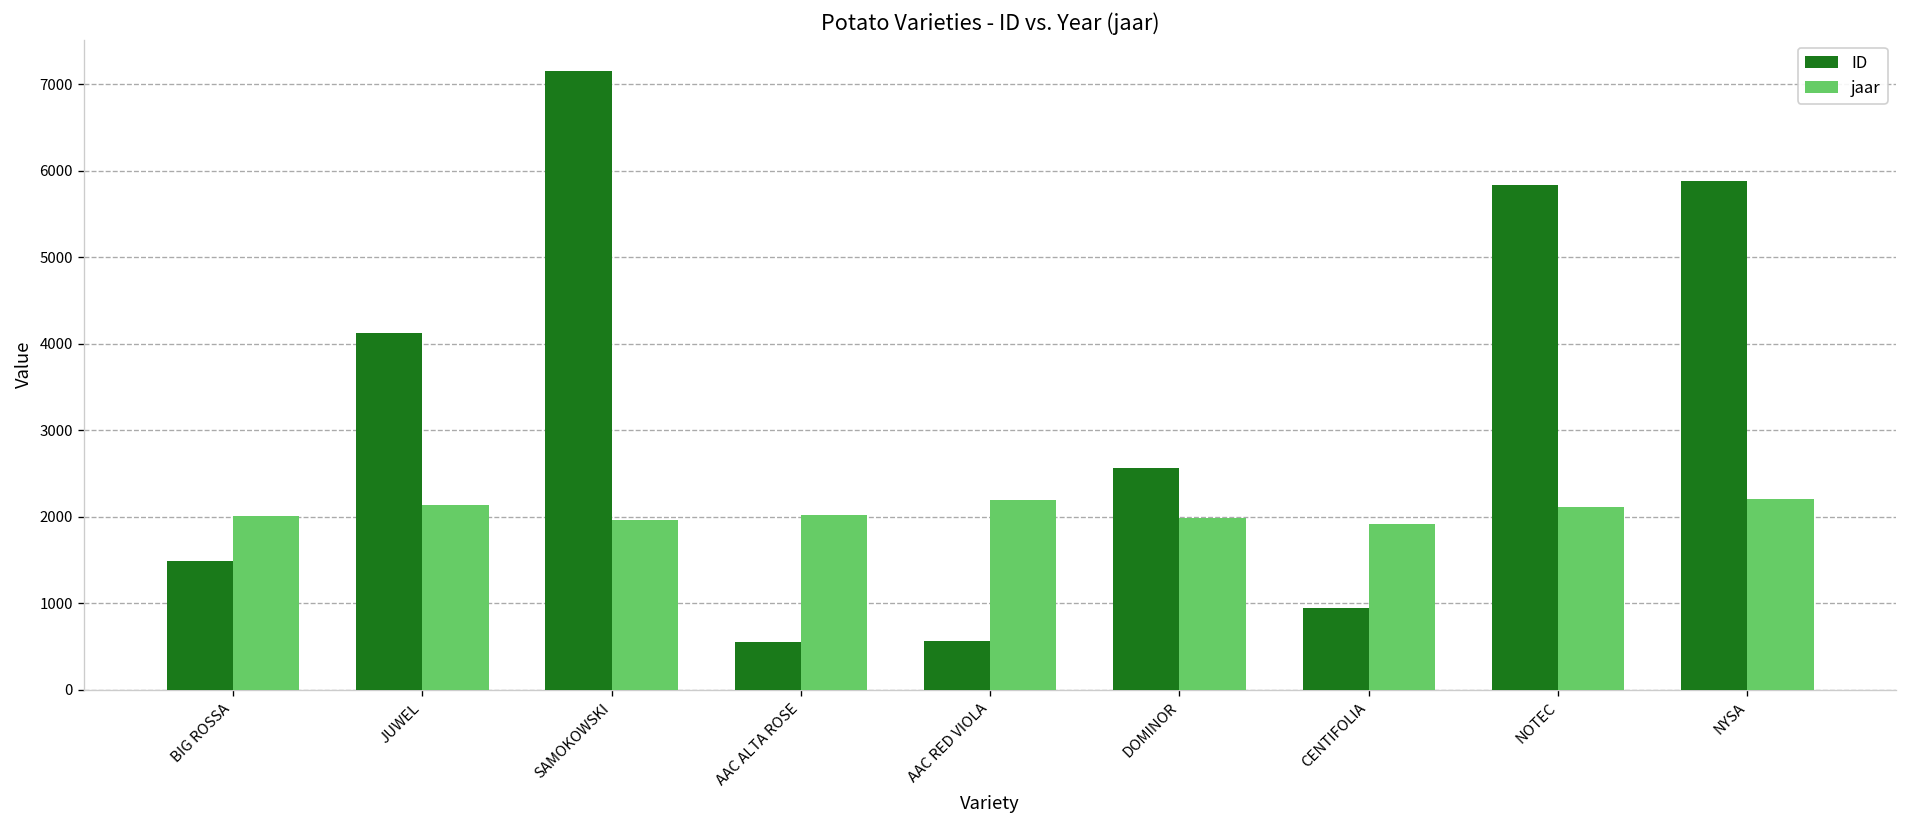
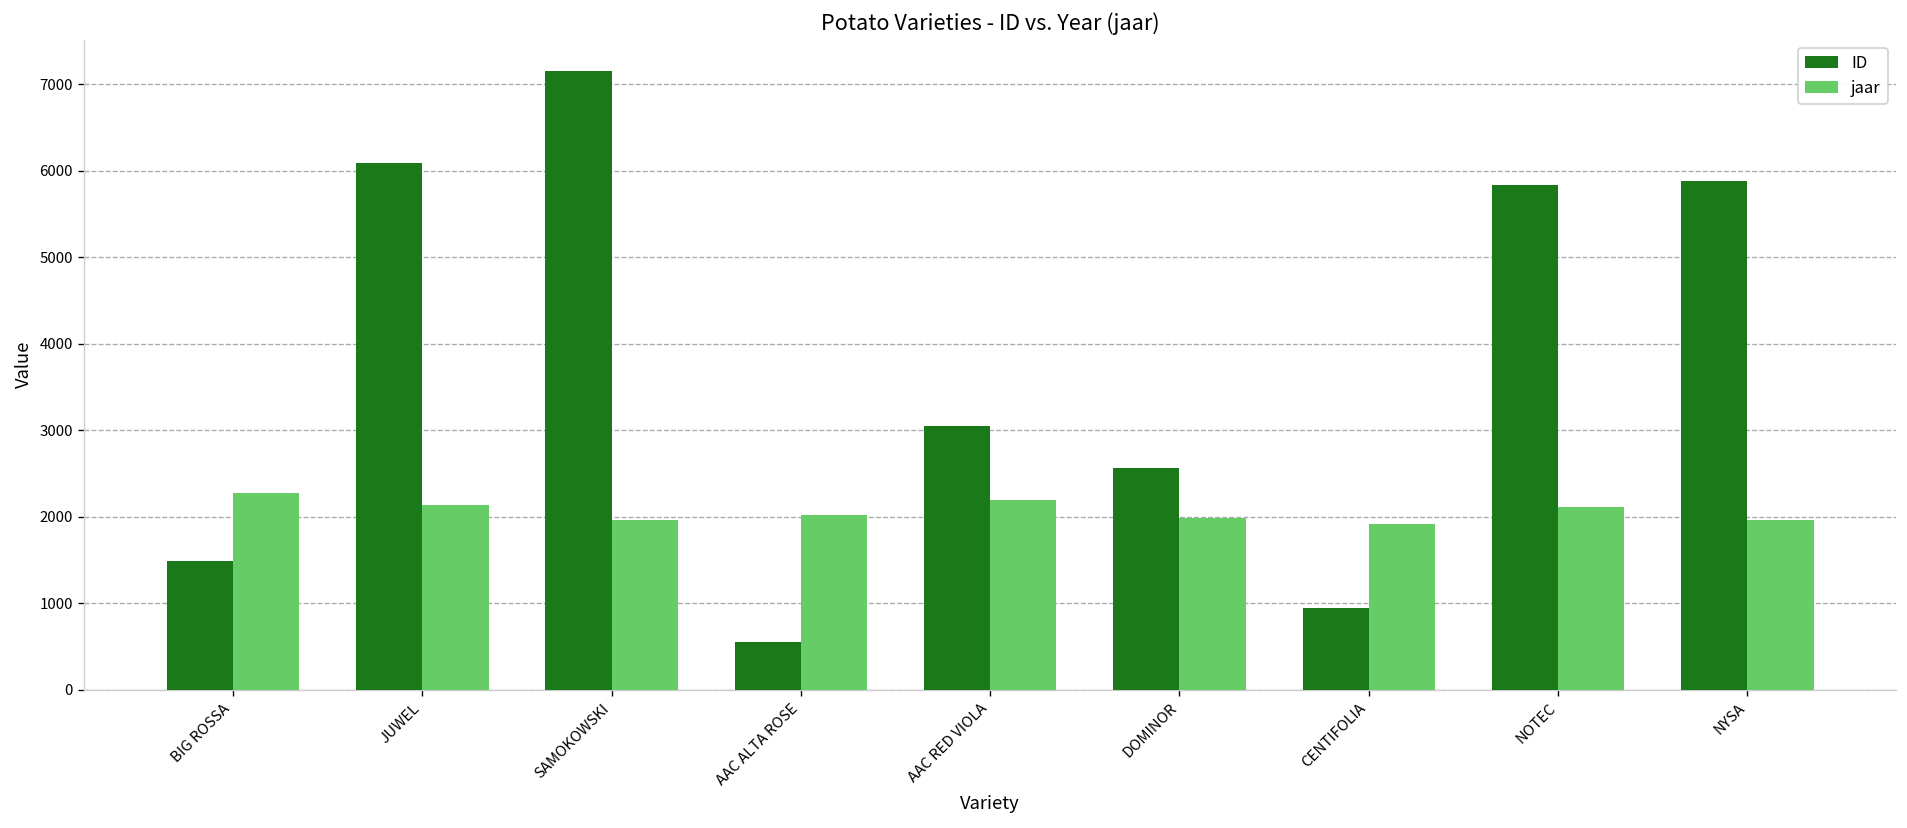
  {
    "ID": {
      "BIG ROSSA": 1500,
-     "JUWEL": 4100,
+     "JUWEL": 6100,
      "SAMOKOWSKI": 7200,
      "AAC ALTA ROSE": 500,
-     "AAC RED VIOLA": 600,
+     "AAC RED VIOLA": 3100,
      "DOMINOR": 2600,
      "CENTIFOLIA": 900,
      "NOTEC": 5800,
      "NYSA": 5900
    },
    "jaar": {
-     "BIG ROSSA": 2000,
+     "BIG ROSSA": 2300,
      "JUWEL": 2100,
      "SAMOKOWSKI": 2000,
      "AAC ALTA ROSE": 2000,
      "AAC RED VIOLA": 2200,
      "DOMINOR": 2000,
      "CENTIFOLIA": 1900,
      "NOTEC": 2100,
-     "NYSA": 2200
+     "NYSA": 2000
    }
  }
